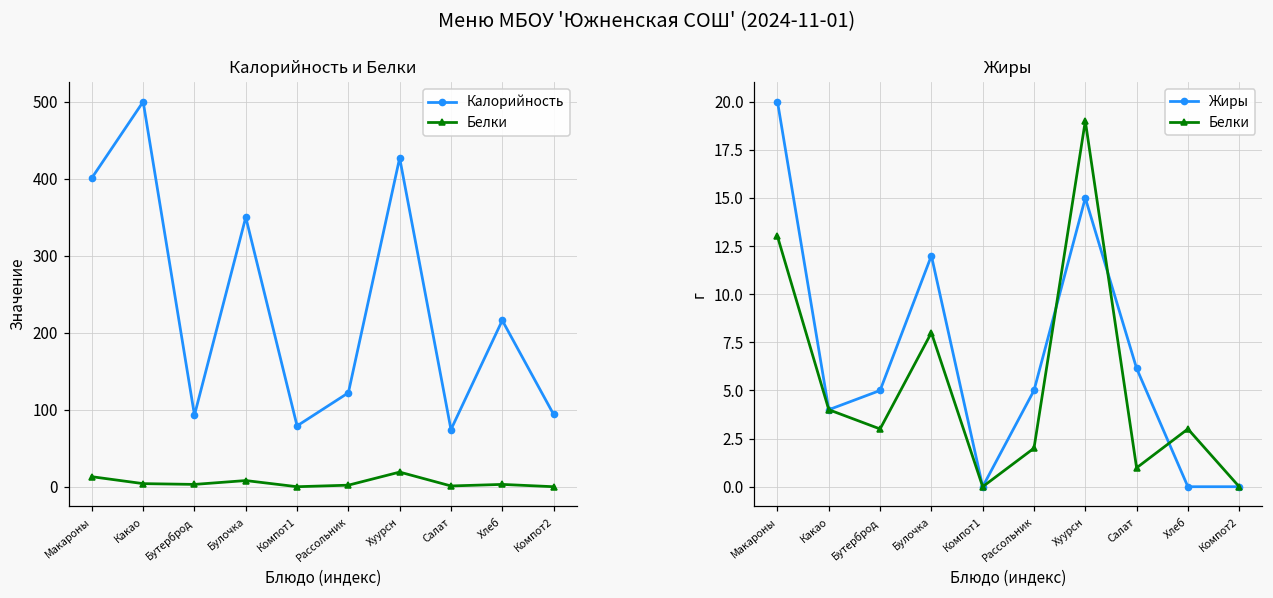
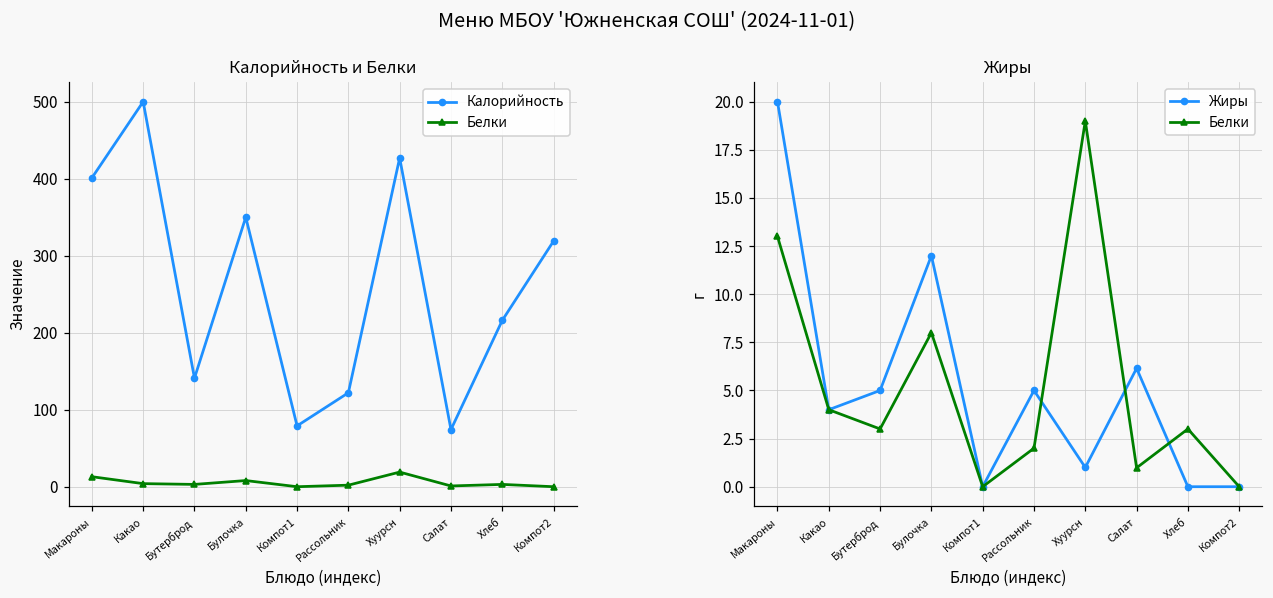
  {
    "Калорийность и Белки": {
      "Калорийность": {
        "Макароны": 400,
        "Какао": 500,
-       "Бутерброд": 90,
+       "Бутерброд": 140,
        "Булочка": 350,
        "Компот1": 80,
        "Рассольник": 120,
        "Хуурсн": 430,
        "Салат": 70,
        "Хлеб": 220,
-       "Компот2": 90
+       "Компот2": 320
      },
      "Белки": {
        "Макароны": 10,
        "Какао": 0,
        "Бутерброд": 0,
        "Булочка": 10,
        "Компот1": 0,
        "Рассольник": 0,
        "Хуурсн": 20,
        "Салат": 0,
        "Хлеб": 0,
        "Компот2": 0
      }
    },
    "Жиры": {
      "Жиры": {
        "Макароны": 20,
        "Бутерброд": 5,
        "Булочка": 12,
        "Рассольник": 5,
-       "Хуурсн": 15,
+       "Хуурсн": 1,
        "Салат": 6.2,
        "Хлеб": 0
      },
      "Белки": {
        "Макароны": 13,
        "Бутерброд": 3,
        "Булочка": 8,
        "Рассольник": 2,
        "Хуурсн": 19,
        "Салат": 1,
        "Хлеб": 3
      }
    }
  }
